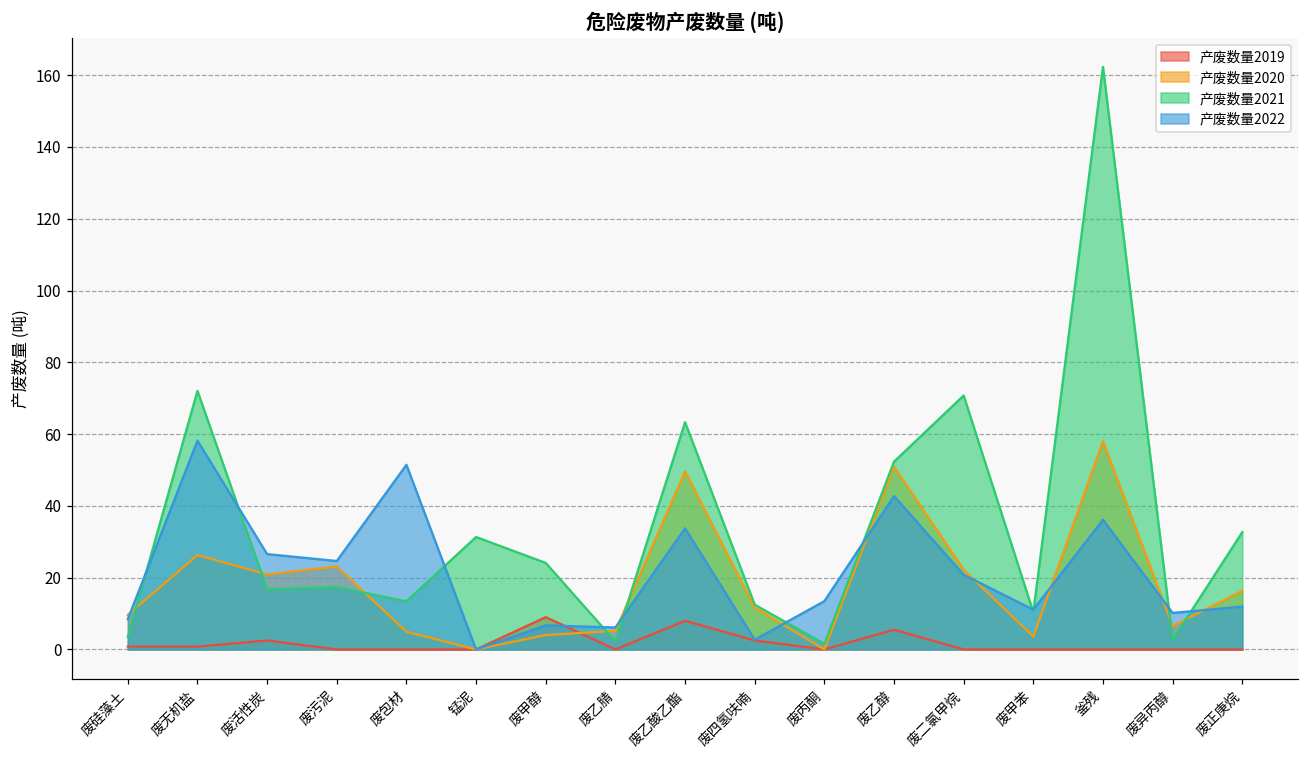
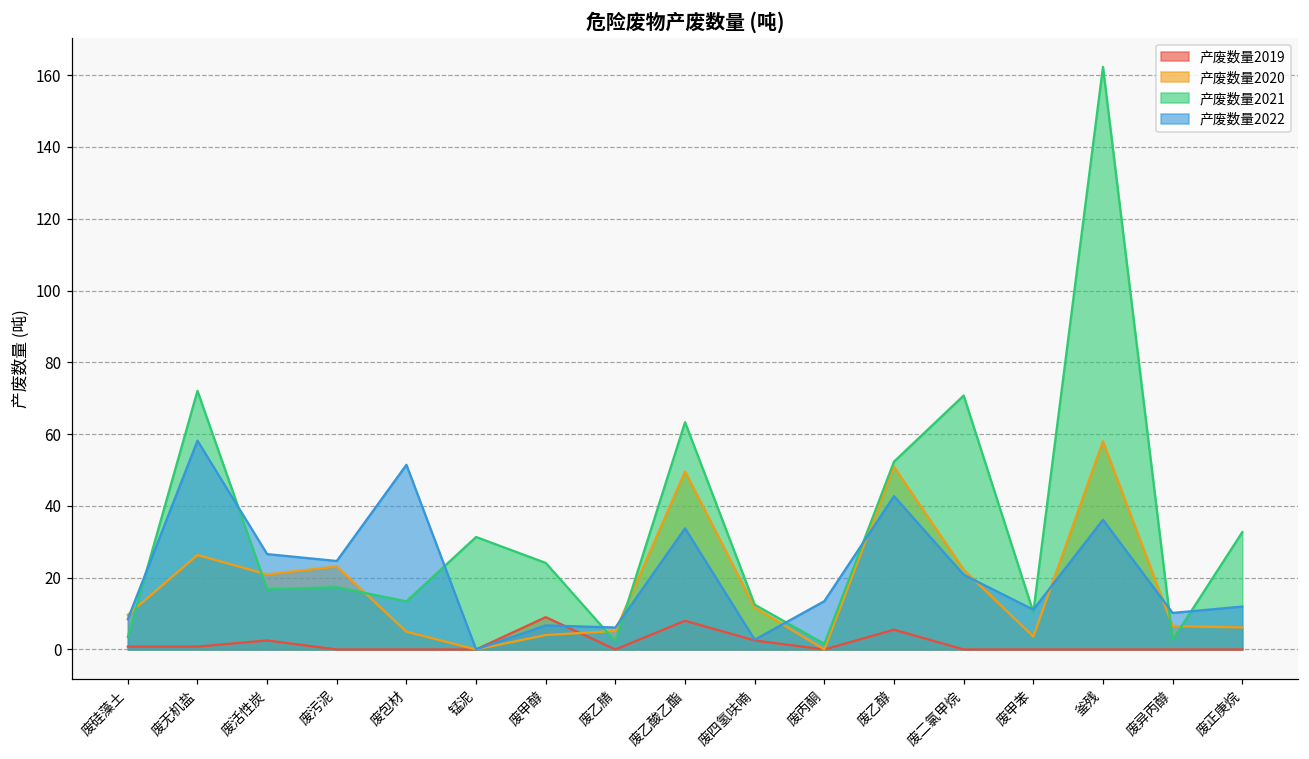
  {
    "产废数量2019": {
      "废硅藻土": 1,
      "废无机盐": 1,
      "废活性炭": 3,
      "废污泥": 0,
      "废包材": 0,
      "废甲醇": 9,
      "废乙腈": 0,
      "废乙酸乙酯": 8,
      "废乙醇": 6,
      "废二氯甲烷": 0,
      "废甲苯": 0,
      "釜残": 0,
      "废异丙醇": 0,
      "废正庚烷": 0
    },
    "产废数量2020": {
      "废硅藻土": 10,
      "废无机盐": 26,
      "废活性炭": 21,
      "废污泥": 23,
      "废包材": 5,
      "废甲醇": 4,
      "废乙腈": 5,
      "废乙酸乙酯": 50,
      "废四氢呋喃": 12,
      "废乙醇": 51,
      "废二氯甲烷": 22,
      "废甲苯": 4,
      "釜残": 58,
      "废异丙醇": 7,
-     "废正庚烷": 16
+     "废正庚烷": 6
    },
    "产废数量2021": {
      "废硅藻土": 3,
      "废无机盐": 72,
      "废活性炭": 17,
      "废污泥": 17,
      "废包材": 13,
      "锰泥": 31,
      "废甲醇": 24,
      "废乙腈": 2,
      "废乙酸乙酯": 63,
      "废四氢呋喃": 12,
      "废丙酮": 2,
      "废乙醇": 52,
      "废二氯甲烷": 71,
      "釜残": 162,
      "废异丙醇": 3,
      "废正庚烷": 33
    },
    "产废数量2022": {
      "废硅藻土": 8,
      "废无机盐": 58,
      "废活性炭": 27,
      "废污泥": 25,
      "废包材": 51,
      "废甲醇": 7,
      "废乙腈": 6,
      "废乙酸乙酯": 34,
      "废丙酮": 13,
      "废乙醇": 43,
      "废二氯甲烷": 21,
      "釜残": 36,
      "废异丙醇": 10,
      "废正庚烷": 12
    }
  }
